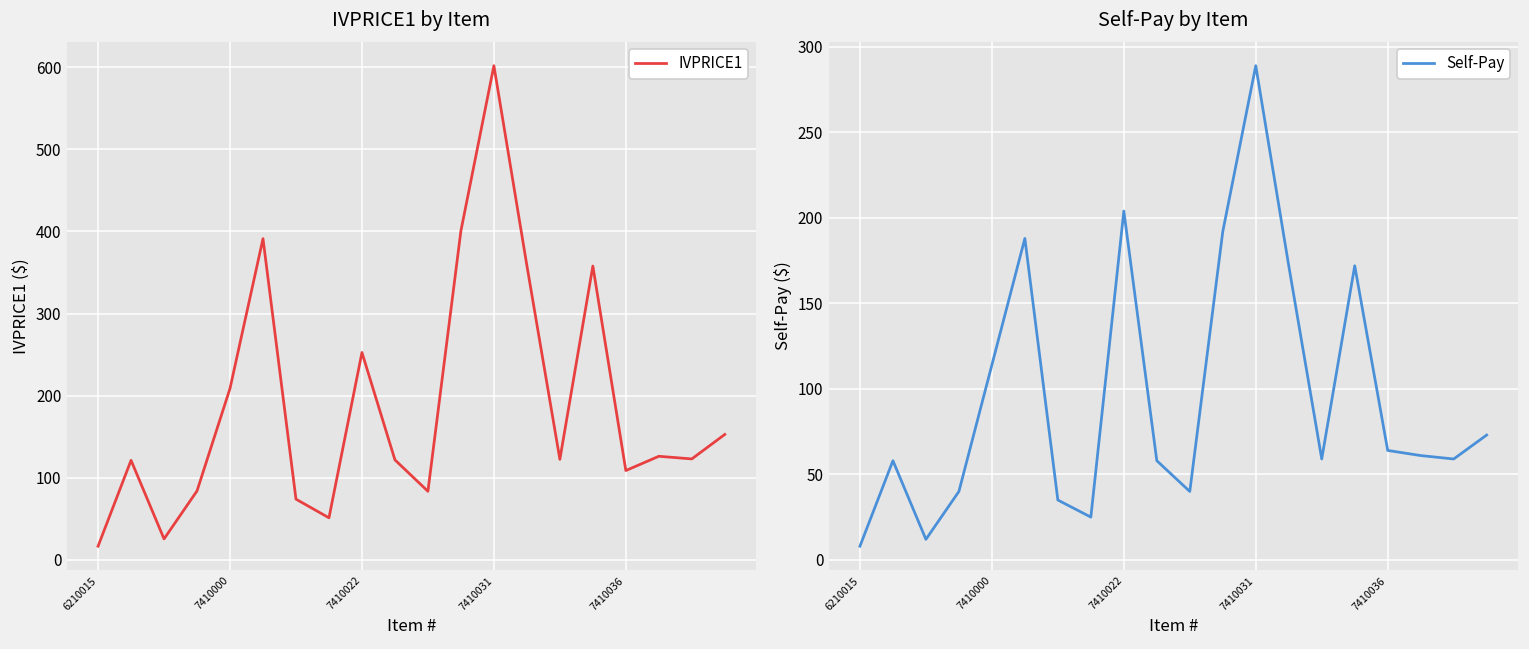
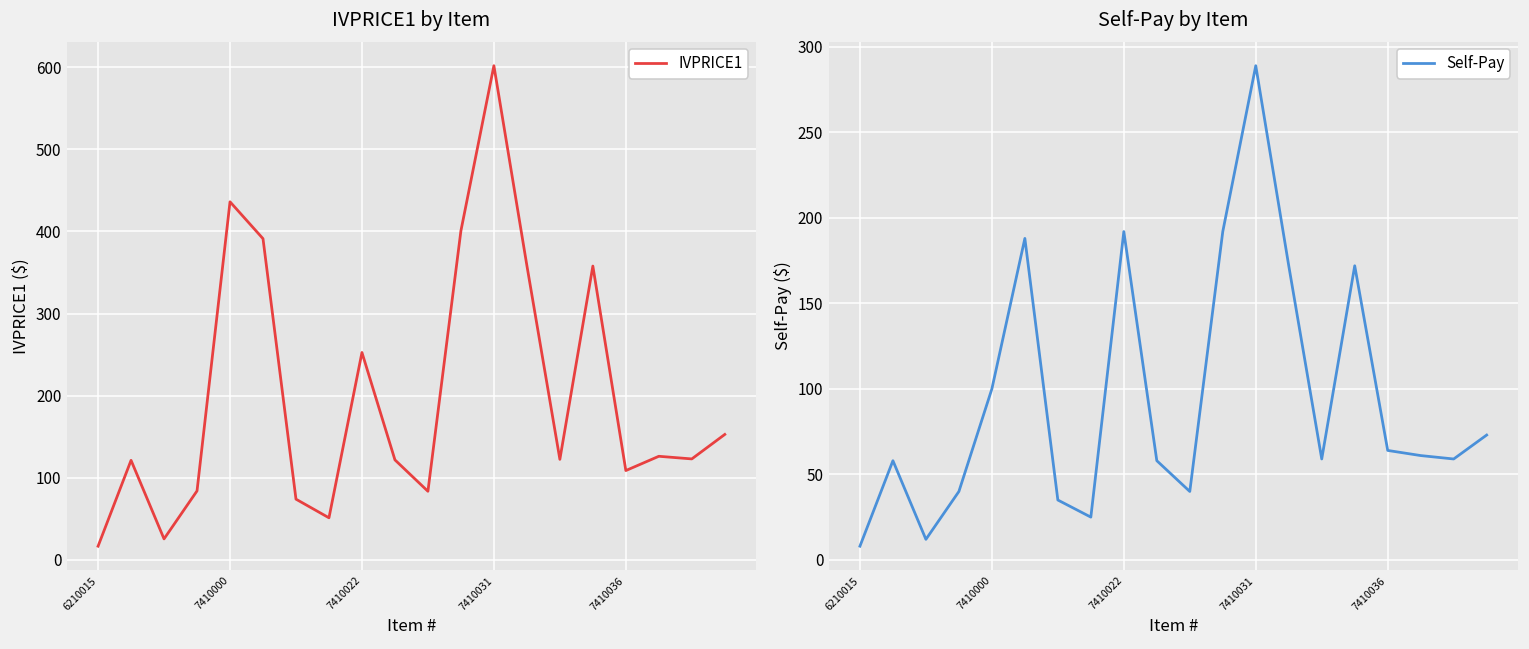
  {
    "IVPRICE1 by Item": {
      "6210015": 20,
-     "7410000": 210,
+     "7410000": 440,
      "7410022": 250,
      "7410031": 600,
      "7410036": 110
    },
    "Self-Pay by Item": {
      "6210015": 8,
-     "7410000": 114,
-     "7410022": 204,
+     "7410000": 100,
+     "7410022": 192,
      "7410031": 289,
      "7410036": 64
    }
  }
